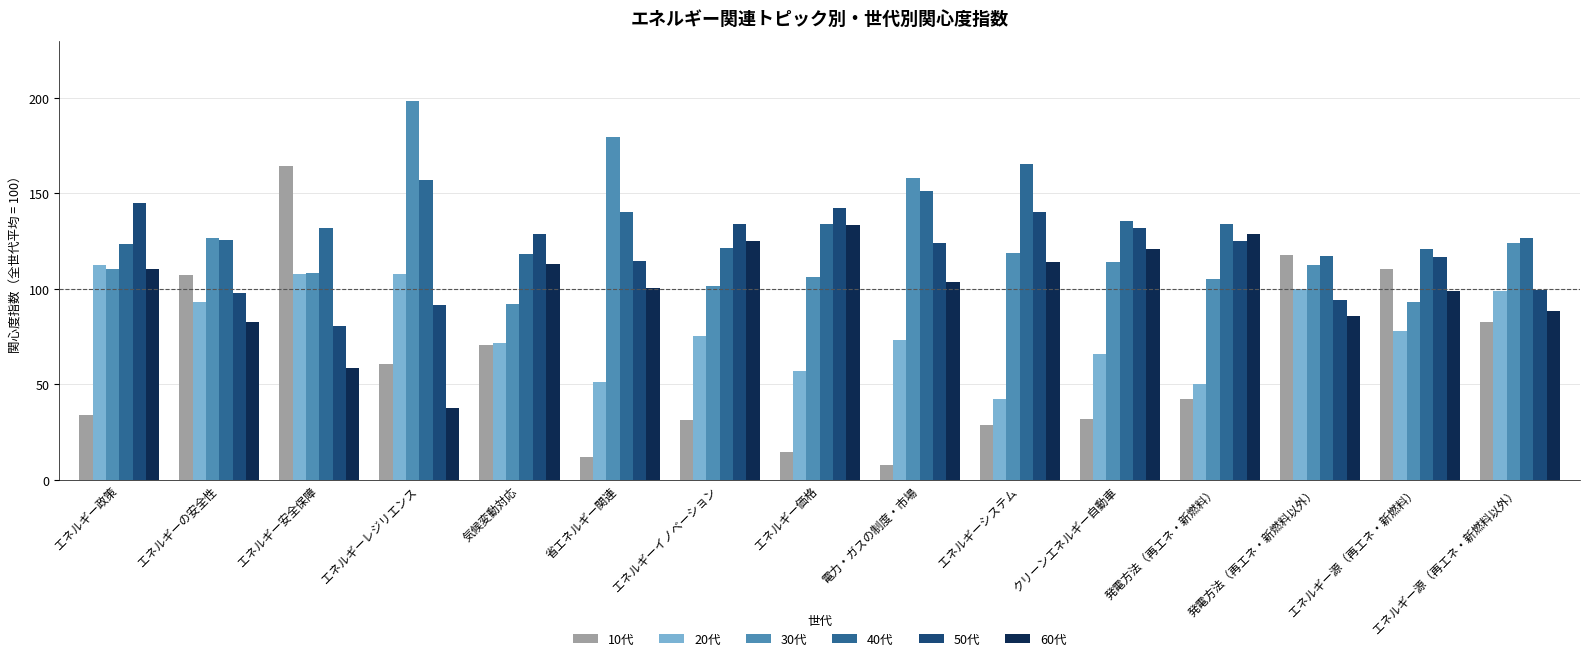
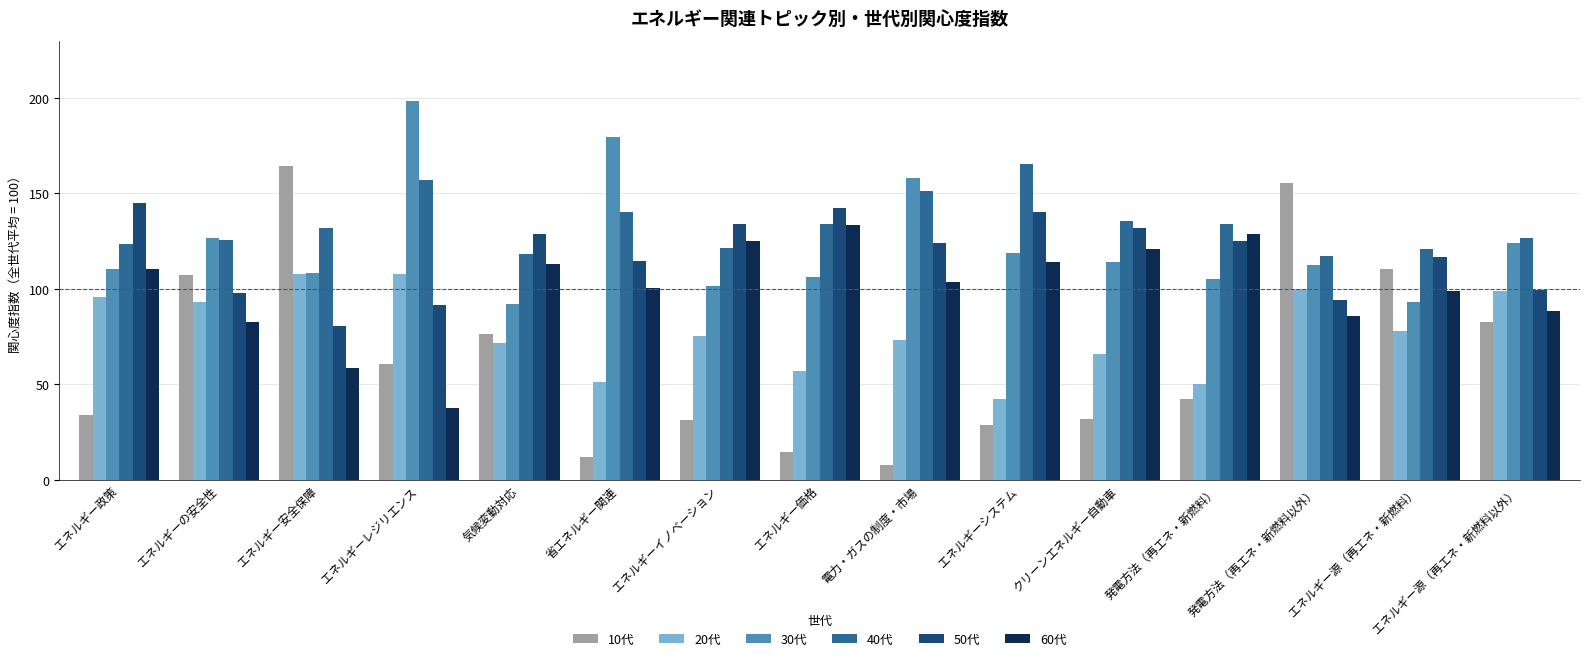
  {
    "10代": {
      "エネルギー政策": 34,
      "エネルギーの安全性": 107,
      "エネルギー安全保障": 164,
      "エネルギーレジリエンス": 61,
-     "気候変動対応": 71,
+     "気候変動対応": 76,
      "省エネルギー関連": 12,
      "エネルギーイノベーション": 31,
      "エネルギー価格": 15,
      "電力・ガスの制度・市場": 8,
      "エネルギーシステム": 29,
      "クリーンエネルギー自動車": 32,
      "発電方法（再エネ・新燃料）": 42,
-     "発電方法（再エネ・新燃料以外）": 118,
+     "発電方法（再エネ・新燃料以外）": 155,
      "エネルギー源（再エネ・新燃料）": 110,
      "エネルギー源（再エネ・新燃料以外）": 83
    },
    "20代": {
-     "エネルギー政策": 112,
+     "エネルギー政策": 96,
      "エネルギーの安全性": 93,
      "エネルギー安全保障": 108,
      "エネルギーレジリエンス": 108,
      "気候変動対応": 72,
      "省エネルギー関連": 51,
      "エネルギーイノベーション": 75,
      "エネルギー価格": 57,
      "電力・ガスの制度・市場": 73,
      "エネルギーシステム": 42,
      "クリーンエネルギー自動車": 66,
      "発電方法（再エネ・新燃料）": 50,
      "発電方法（再エネ・新燃料以外）": 100,
      "エネルギー源（再エネ・新燃料）": 78,
      "エネルギー源（再エネ・新燃料以外）": 99
    }
  }
